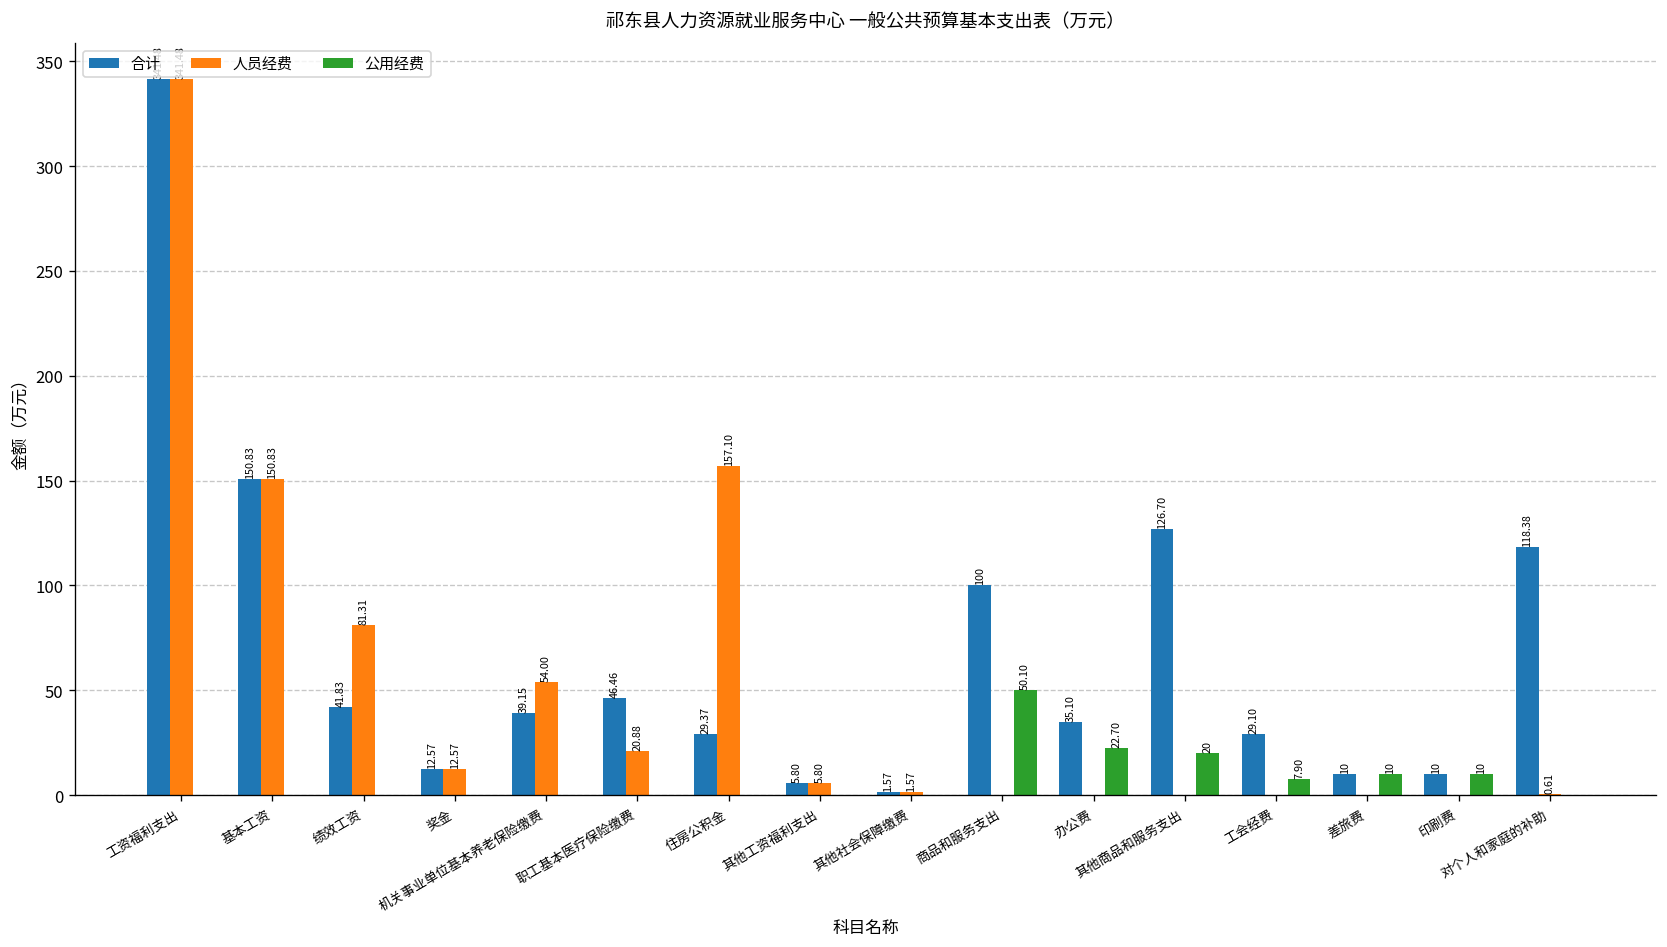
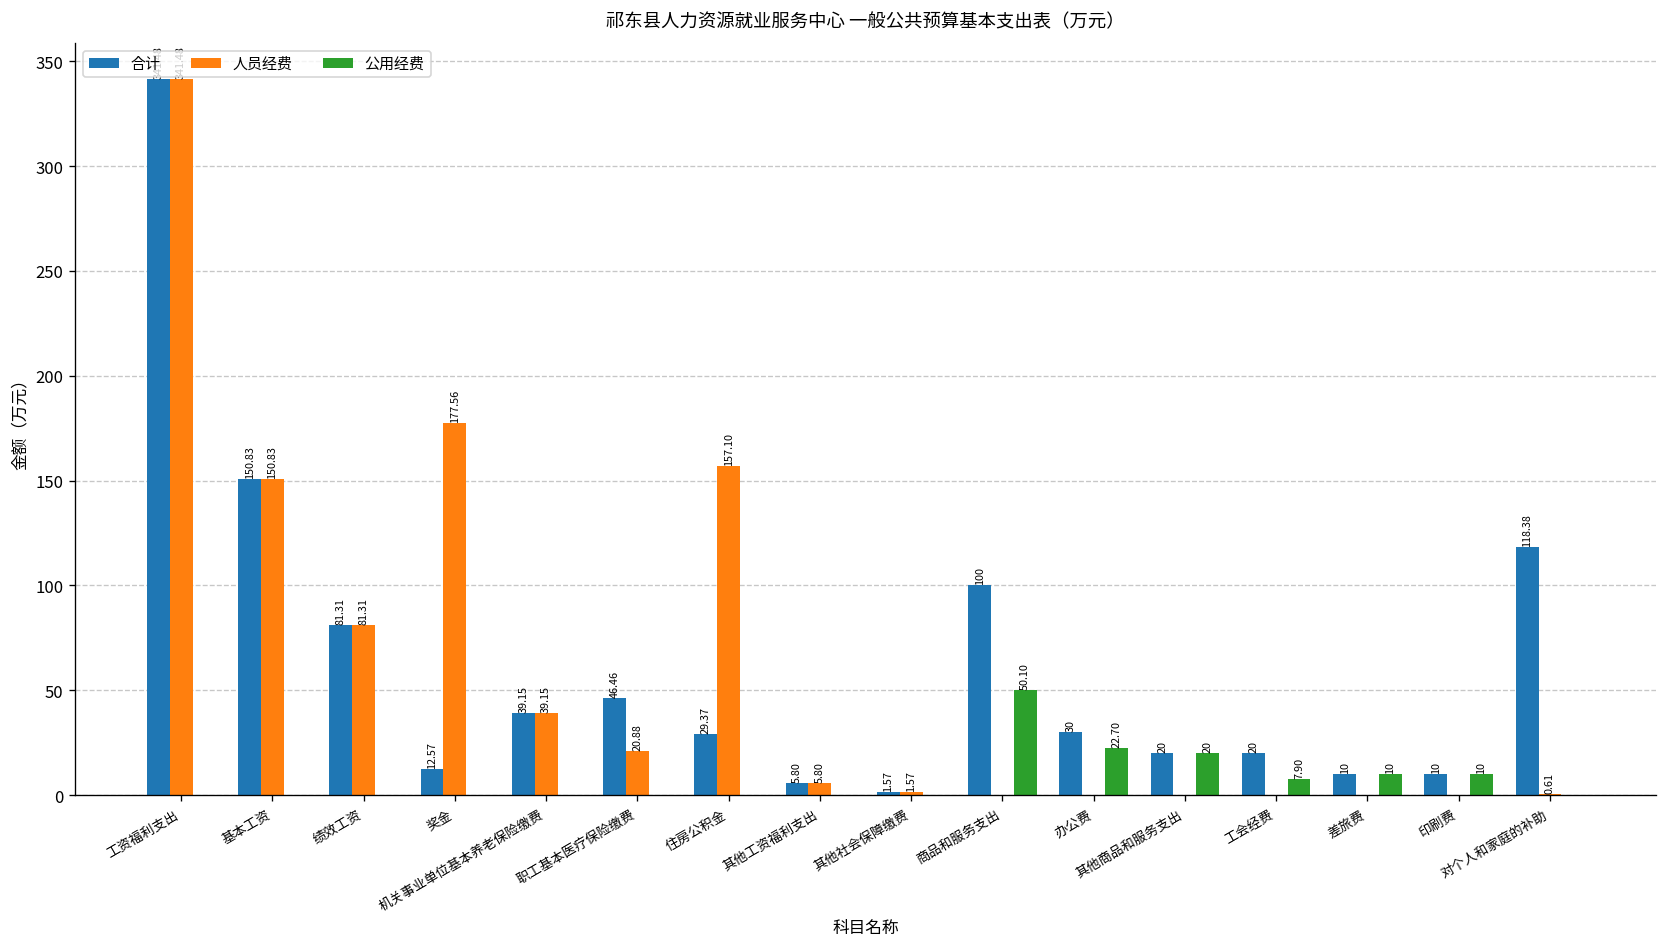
  {
    "合计": {
      "基本工资": 150.83,
-     "绩效工资": 41.83,
+     "绩效工资": 81.31,
      "奖金": 12.57,
      "机关事业单位基本养老保险缴费": 39.15,
      "职工基本医疗保险缴费": 46.46,
      "住房公积金": 29.37,
      "其他工资福利支出": 5.80,
      "其他社会保障缴费": 1.57,
      "商品和服务支出": 100,
-     "办公费": 35.10,
-     "其他商品和服务支出": 126.70,
-     "工会经费": 29.10,
+     "办公费": 30,
+     "其他商品和服务支出": 20,
+     "工会经费": 20,
      "差旅费": 10,
      "印刷费": 10,
      "对个人和家庭的补助": 118.38
    },
    "人员经费": {
      "基本工资": 150.83,
      "绩效工资": 81.31,
-     "奖金": 12.57,
-     "机关事业单位基本养老保险缴费": 54.00,
+     "奖金": 177.56,
+     "机关事业单位基本养老保险缴费": 39.15,
      "职工基本医疗保险缴费": 20.88,
      "住房公积金": 157.10,
      "其他工资福利支出": 5.80,
      "其他社会保障缴费": 1.57,
      "对个人和家庭的补助": 0.61
    },
    "公用经费": {
      "商品和服务支出": 50.10,
      "办公费": 22.70,
      "其他商品和服务支出": 20,
      "工会经费": 7.90,
      "差旅费": 10,
      "印刷费": 10
    }
  }
